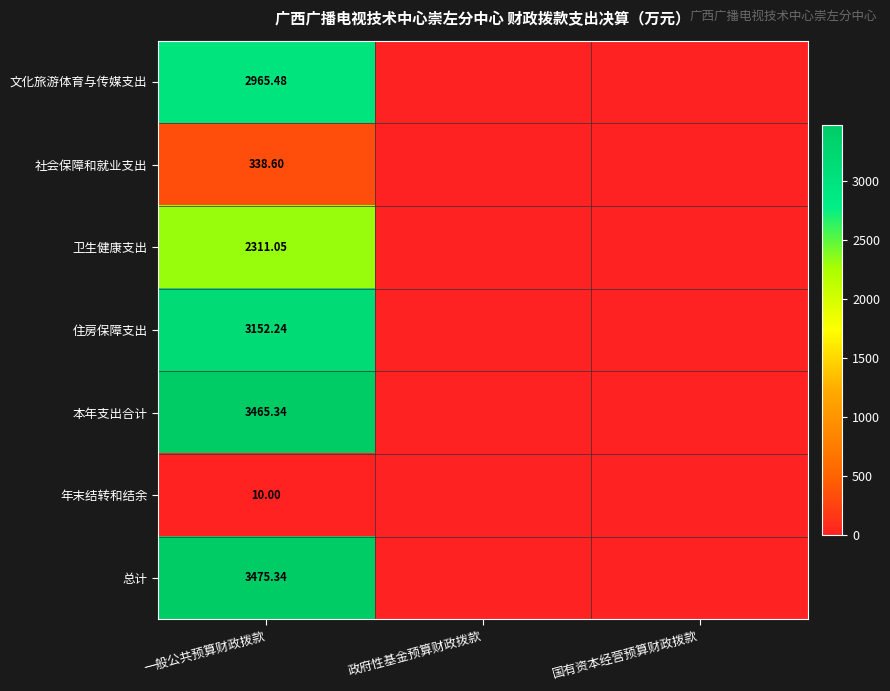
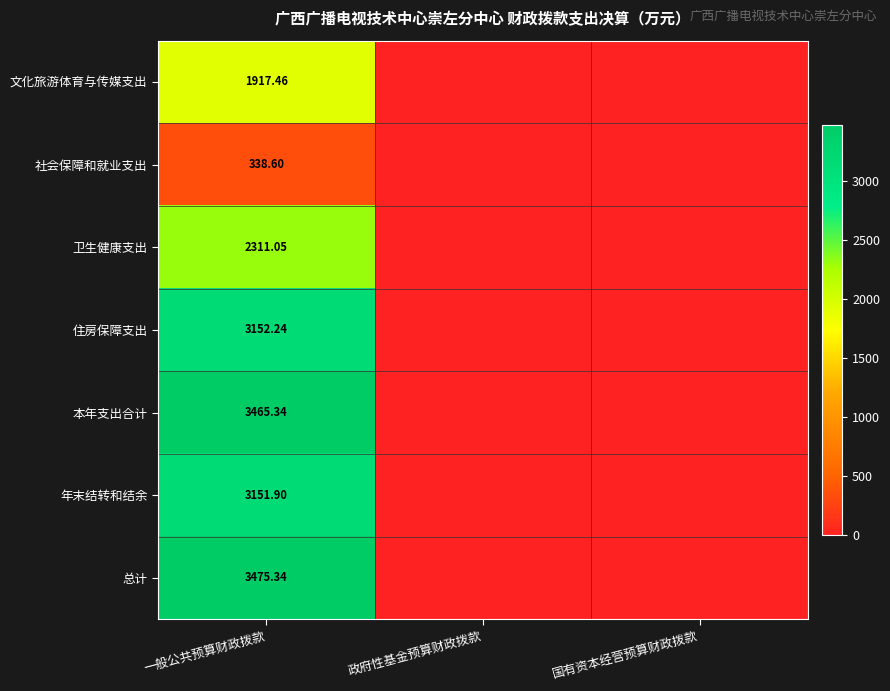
  {
    "文化旅游体育与传媒支出": {
-     "一般公共预算财政拨款": 2965.48
+     "一般公共预算财政拨款": 1917.46
    },
    "社会保障和就业支出": {
      "一般公共预算财政拨款": 338.60
    },
    "卫生健康支出": {
      "一般公共预算财政拨款": 2311.05
    },
    "住房保障支出": {
      "一般公共预算财政拨款": 3152.24
    },
    "本年支出合计": {
      "一般公共预算财政拨款": 3465.34
    },
    "年末结转和结余": {
-     "一般公共预算财政拨款": 10.00
+     "一般公共预算财政拨款": 3151.90
    },
    "总计": {
      "一般公共预算财政拨款": 3475.34
    }
  }
